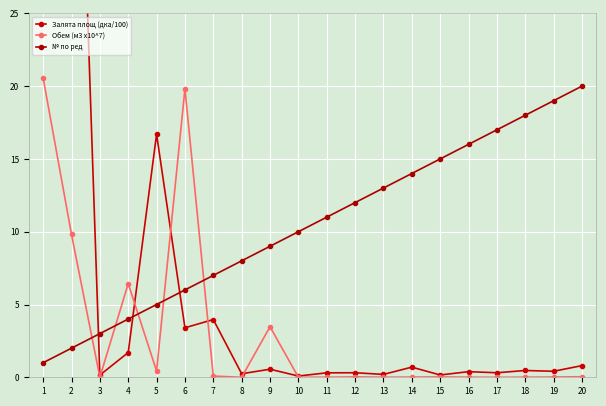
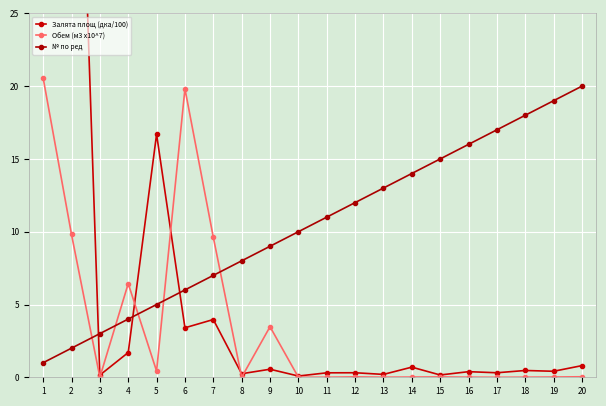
  {
    "Обем (м3 x10^7)": {
      "1": 20.6,
      "2": 9.8,
      "4": 6.4,
      "5": 0.4,
      "6": 19.8,
-     "7": 0.1,
+     "7": 9.6,
      "8": 0.0,
      "9": 3.5,
      "11": 0.0,
      "12": 0.0,
      "13": 0.0,
      "14": 0.0,
      "16": 0.0,
      "17": 0.0,
      "18": 0.0,
      "19": 0.0,
      "20": 0.0
    }
  }
